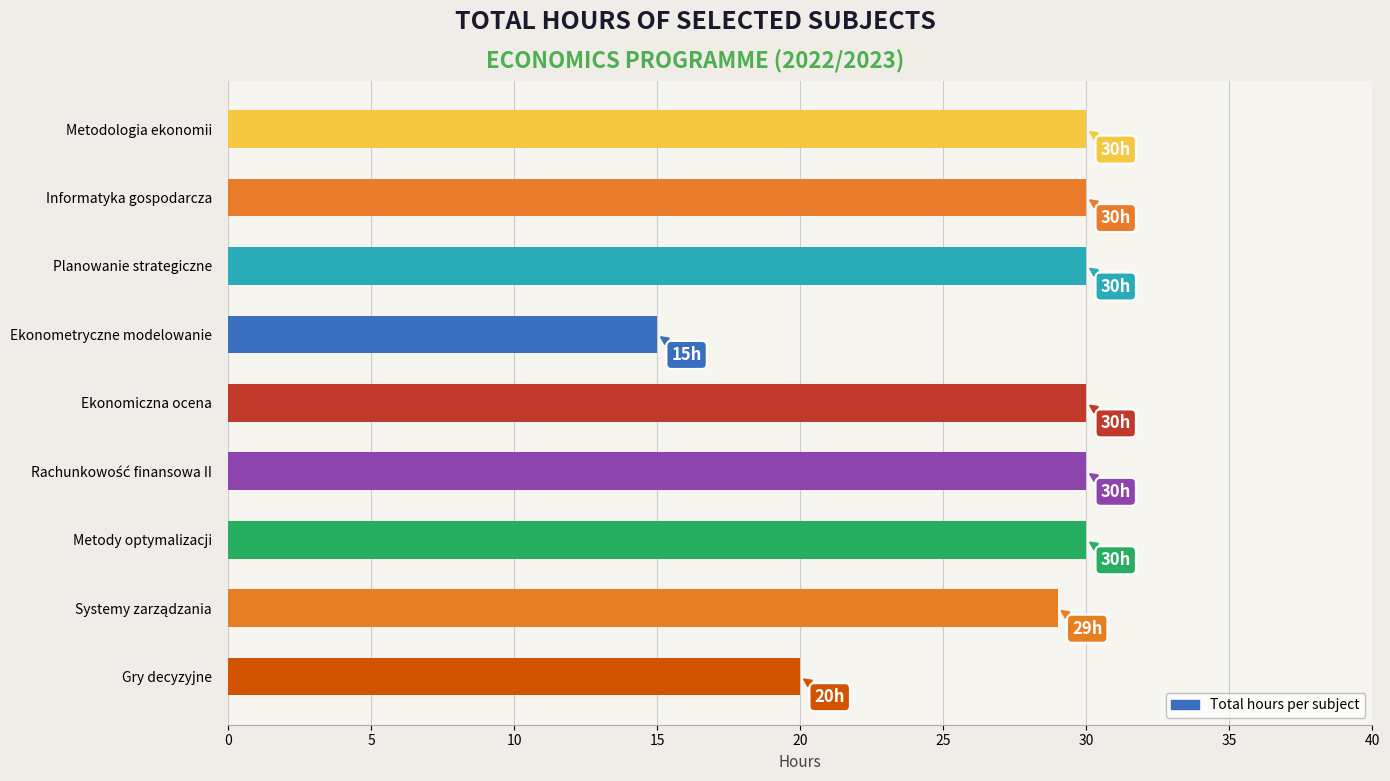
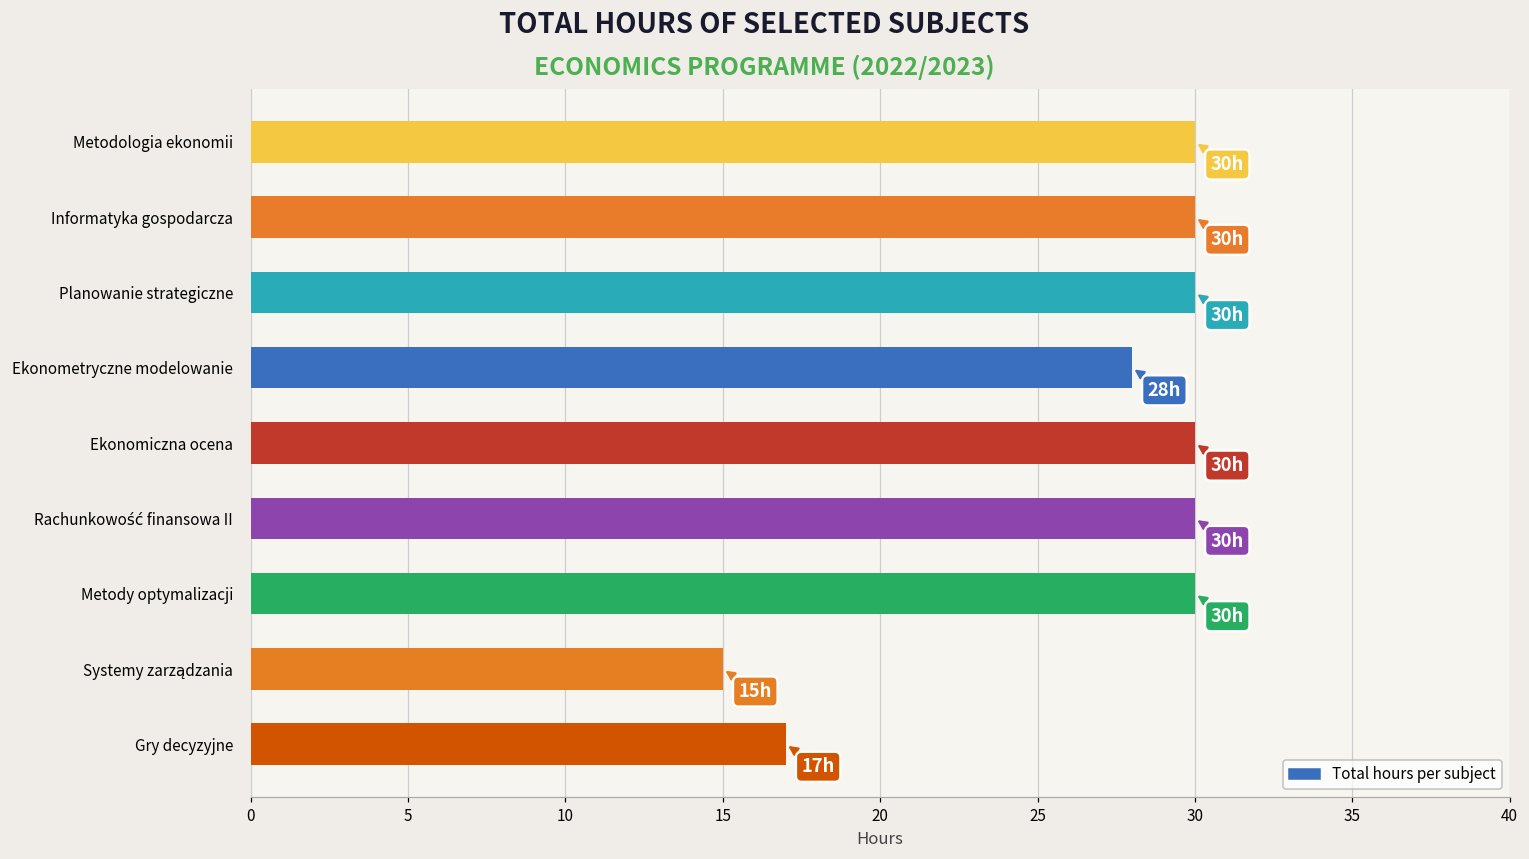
  {
-   "Ekonometryczne modelowanie": "15h",
-   "Systemy zarządzania": "29h",
-   "Gry decyzyjne": "20h"
+   "Ekonometryczne modelowanie": "28h",
+   "Systemy zarządzania": "15h",
+   "Gry decyzyjne": "17h"
  }
